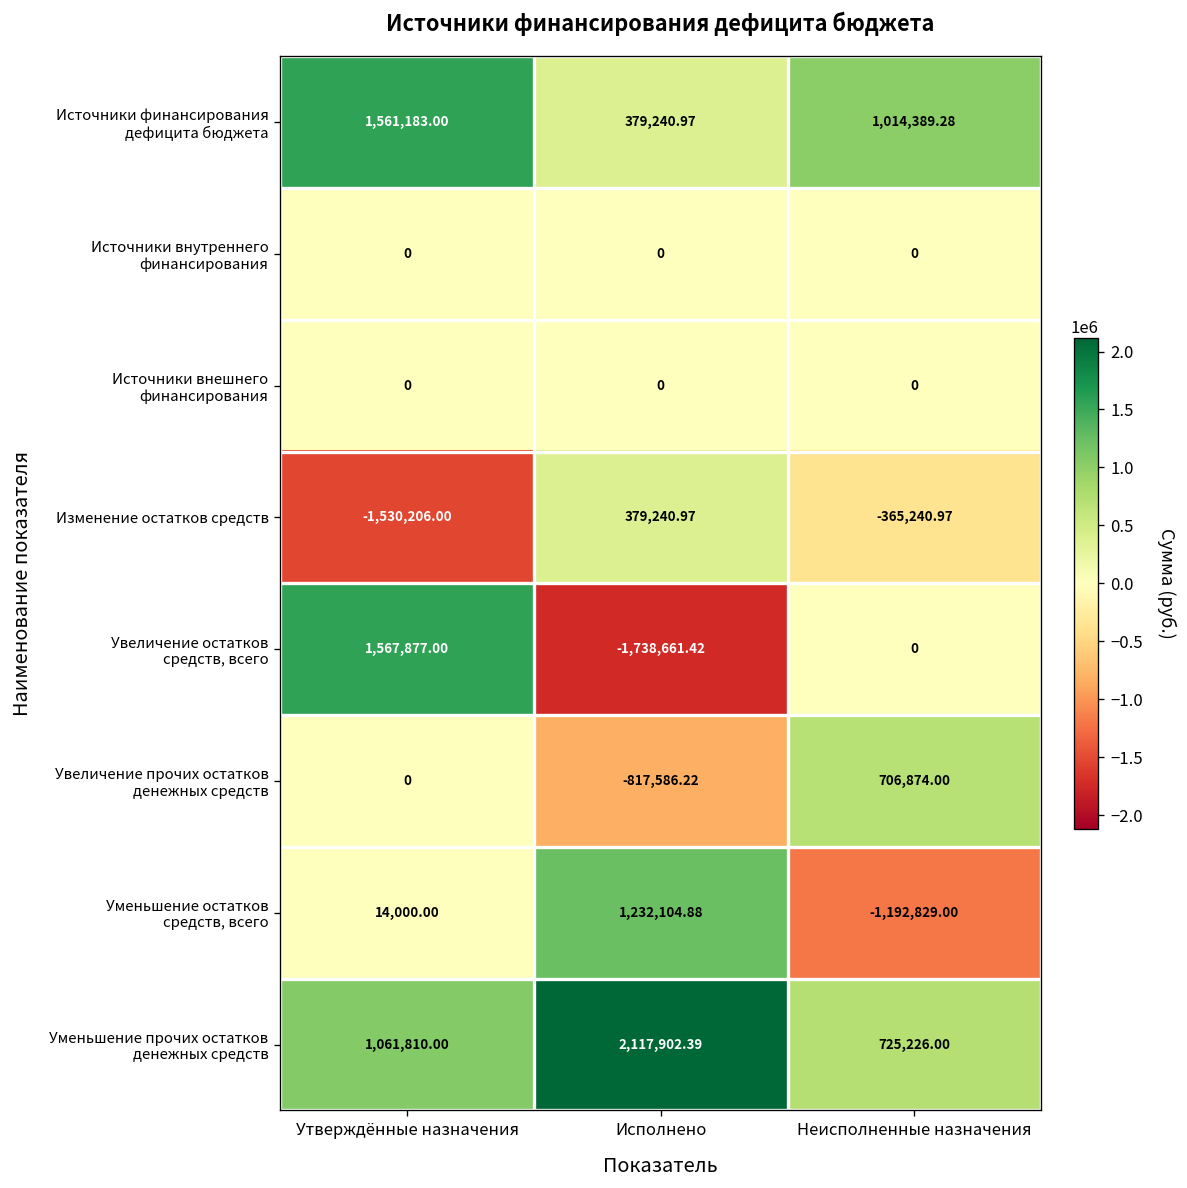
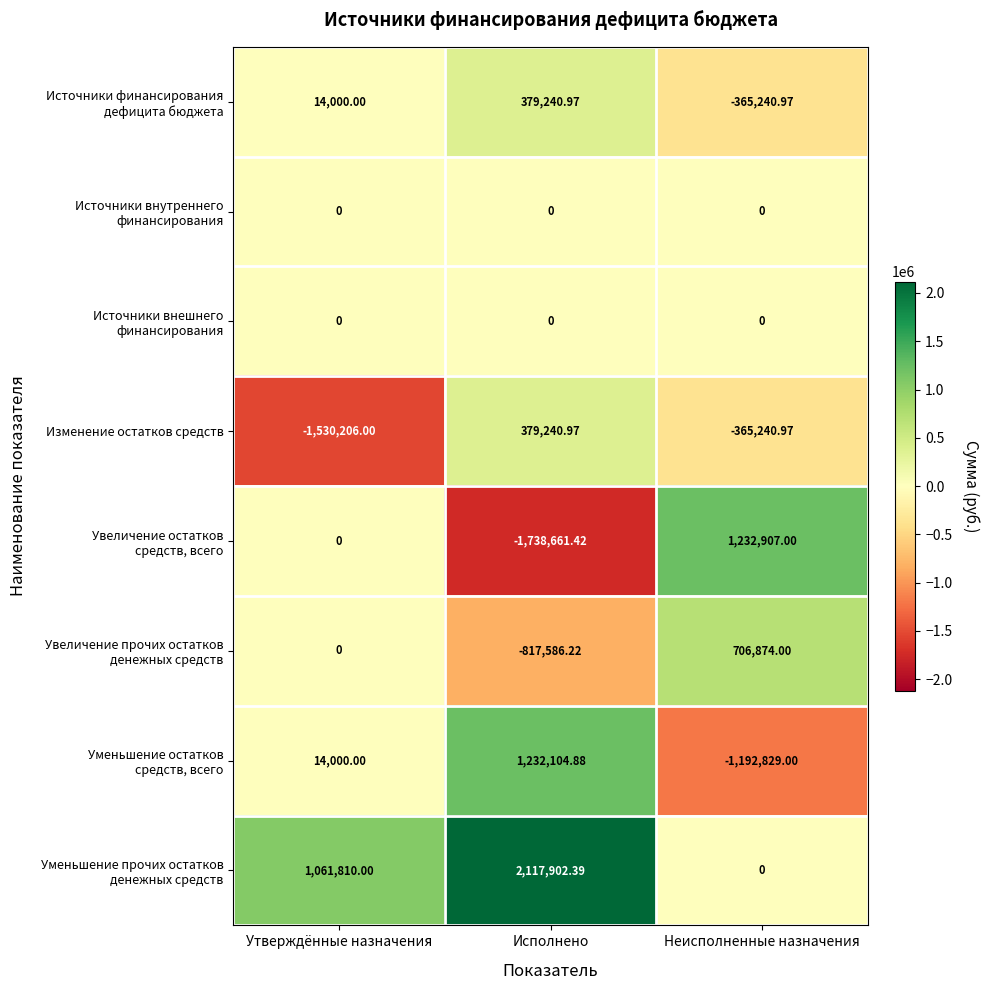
  {
    "Источники финансирования дефицита бюджета": {
-     "Утверждённые назначения": "1,561,183.00",
+     "Утверждённые назначения": "14,000.00",
      "Исполнено": "379,240.97",
-     "Неисполненные назначения": "1,014,389.28"
+     "Неисполненные назначения": "-365,240.97"
    },
    "Источники внутреннего финансирования": {
      "Утверждённые назначения": "0",
      "Исполнено": "0",
      "Неисполненные назначения": "0"
    },
    "Источники внешнего финансирования": {
      "Утверждённые назначения": "0",
      "Исполнено": "0",
      "Неисполненные назначения": "0"
    },
    "Изменение остатков средств": {
      "Утверждённые назначения": "-1,530,206.00",
      "Исполнено": "379,240.97",
      "Неисполненные назначения": "-365,240.97"
    },
    "Увеличение остатков средств, всего": {
-     "Утверждённые назначения": "1,567,877.00",
+     "Утверждённые назначения": "0",
      "Исполнено": "-1,738,661.42",
-     "Неисполненные назначения": "0"
+     "Неисполненные назначения": "1,232,907.00"
    },
    "Увеличение прочих остатков денежных средств": {
      "Утверждённые назначения": "0",
      "Исполнено": "-817,586.22",
      "Неисполненные назначения": "706,874.00"
    },
    "Уменьшение остатков средств, всего": {
      "Утверждённые назначения": "14,000.00",
      "Исполнено": "1,232,104.88",
      "Неисполненные назначения": "-1,192,829.00"
    },
    "Уменьшение прочих остатков денежных средств": {
      "Утверждённые назначения": "1,061,810.00",
      "Исполнено": "2,117,902.39",
-     "Неисполненные назначения": "725,226.00"
+     "Неисполненные назначения": "0"
    }
  }
